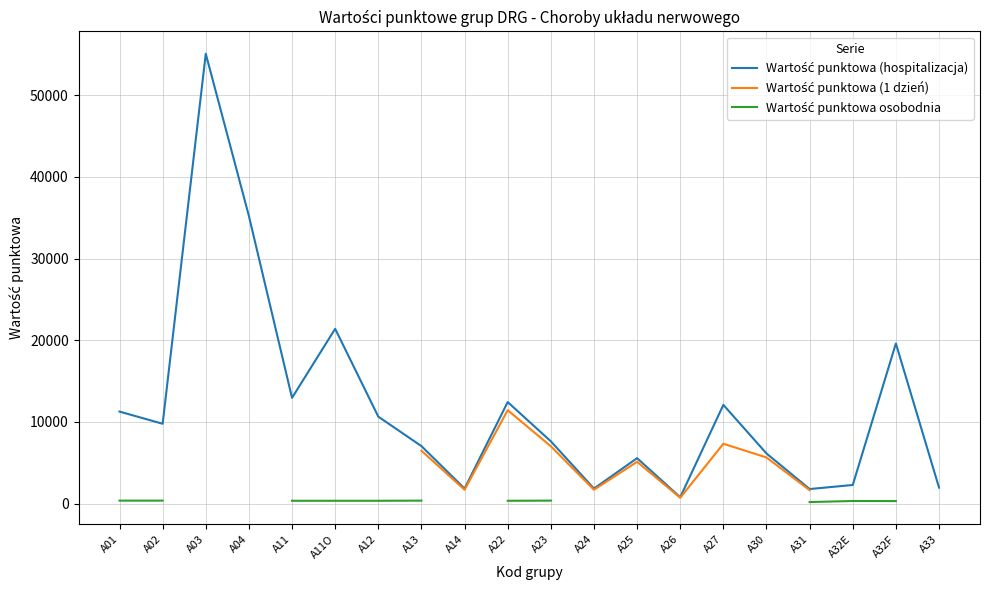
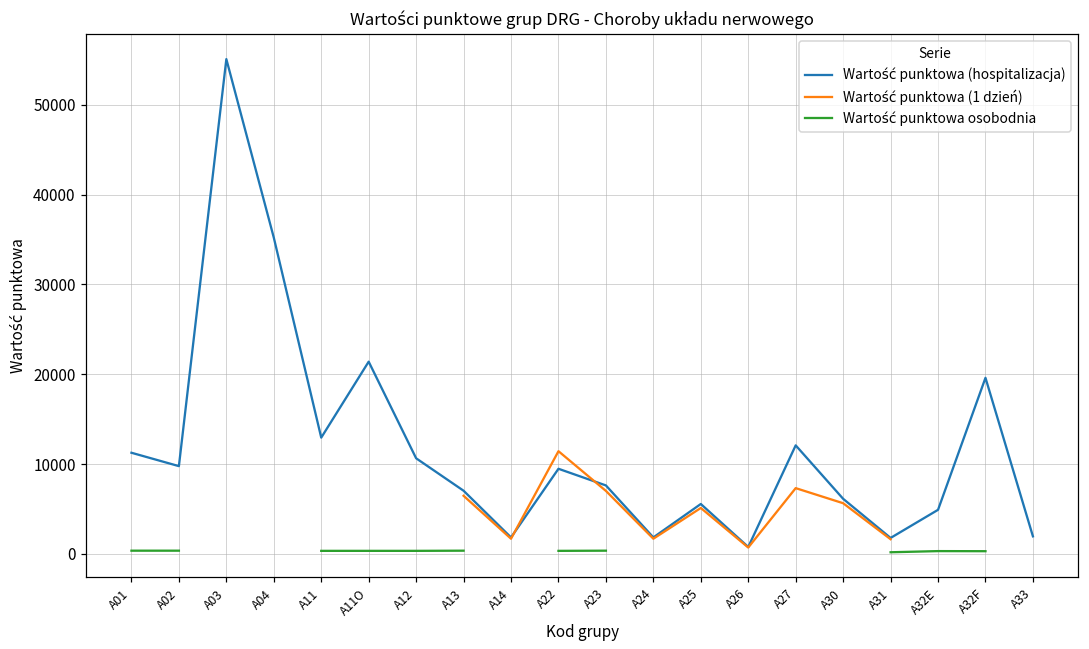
  {
    "Wartość punktowa (hospitalizacja)": {
      "A01": 11000,
      "A02": 10000,
      "A03": 55000,
      "A04": 35000,
      "A11": 13000,
      "A11O": 21000,
      "A12": 11000,
      "A13": 7000,
-     "A22": 12000,
+     "A22": 9000,
      "A23": 8000,
      "A25": 6000,
      "A27": 12000,
      "A30": 6000,
-     "A32E": 2000,
+     "A32E": 5000,
      "A32F": 20000
    },
    "Wartość punktowa (1 dzień)": {
      "A13": 6000,
      "A22": 11000,
      "A23": 7000,
      "A25": 5000,
      "A27": 7000,
      "A30": 6000
    },
    "Wartość punktowa osobodnia": {
      "A01": 0,
      "A02": 0,
      "A11": 0,
      "A11O": 0,
      "A12": 0,
      "A13": 0,
      "A22": 0,
      "A23": 0,
      "A31": 0,
      "A32E": 0,
      "A32F": 0
    }
  }
